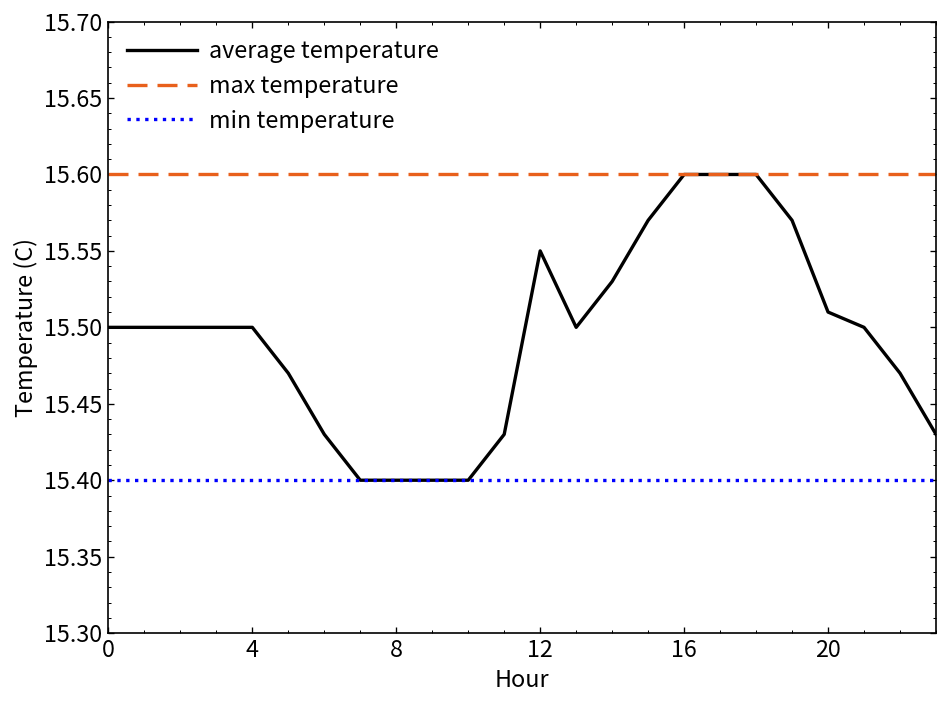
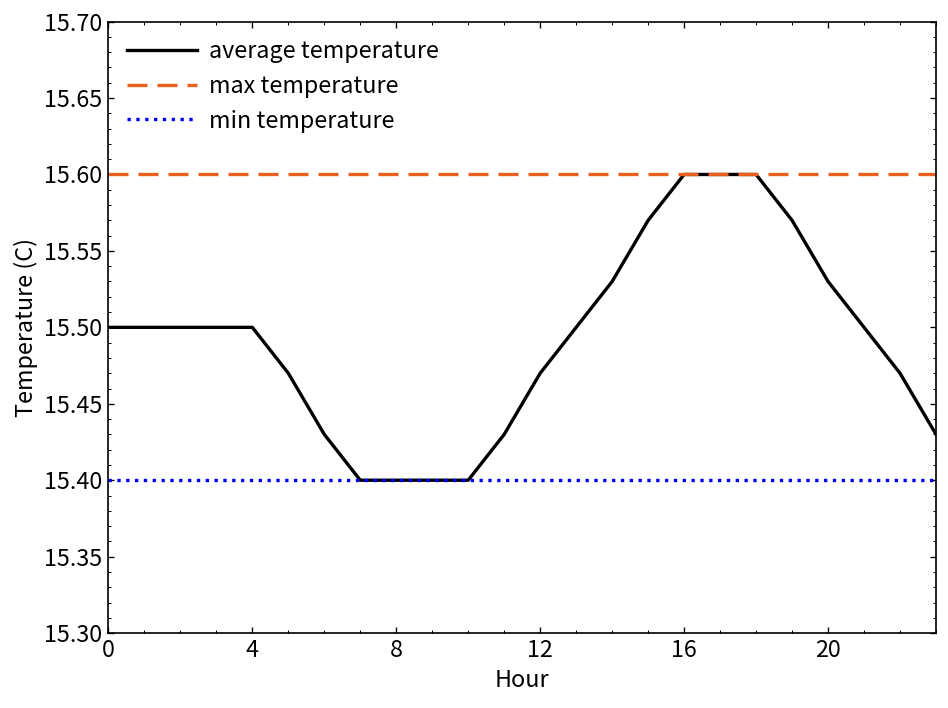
  {
    "average temperature": {
      "0": 15.50,
      "4": 15.50,
-     "12": 15.55,
-     "20": 15.51
+     "12": 15.47,
+     "20": 15.53
    },
    "max temperature": {
      "0": 15.60,
      "4": 15.60,
      "8": 15.60,
      "12": 15.60,
      "20": 15.60
    },
    "min temperature": {
      "0": 15.40,
      "4": 15.40,
      "12": 15.40,
      "16": 15.40,
      "20": 15.40
    }
  }
